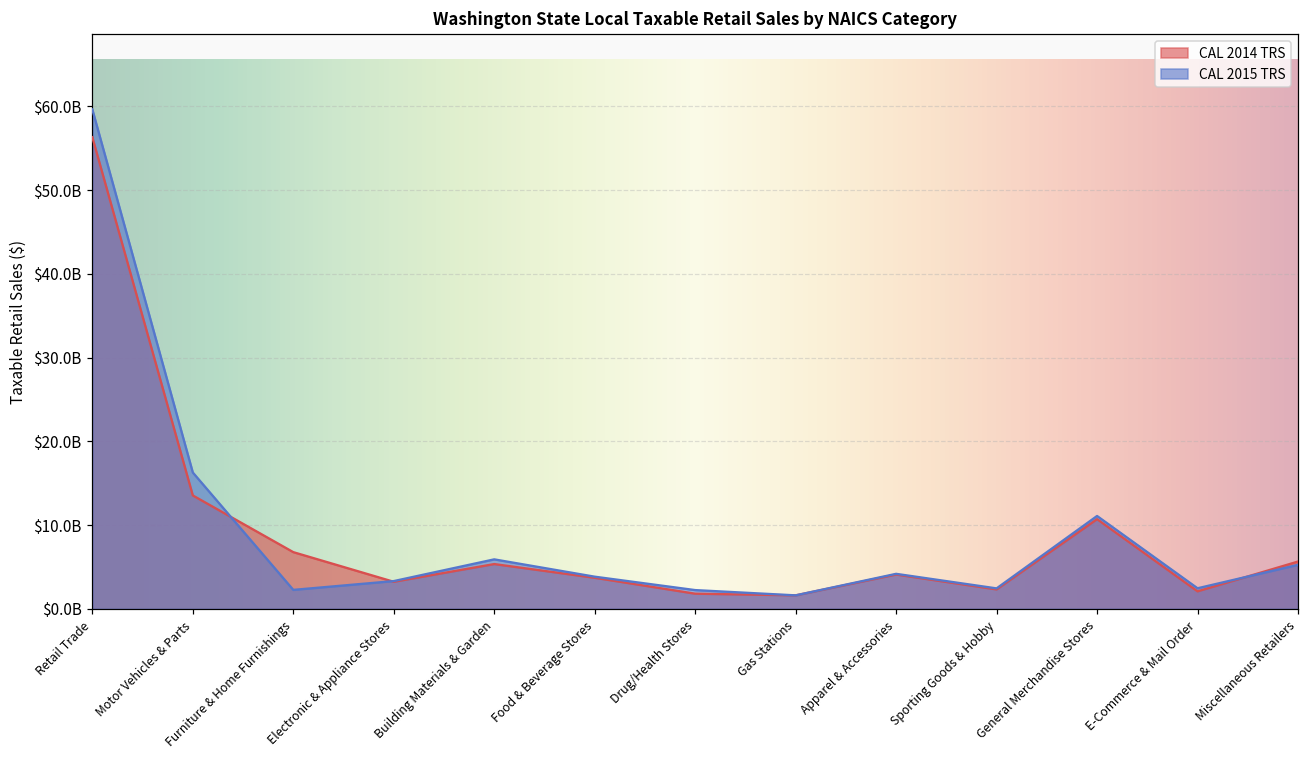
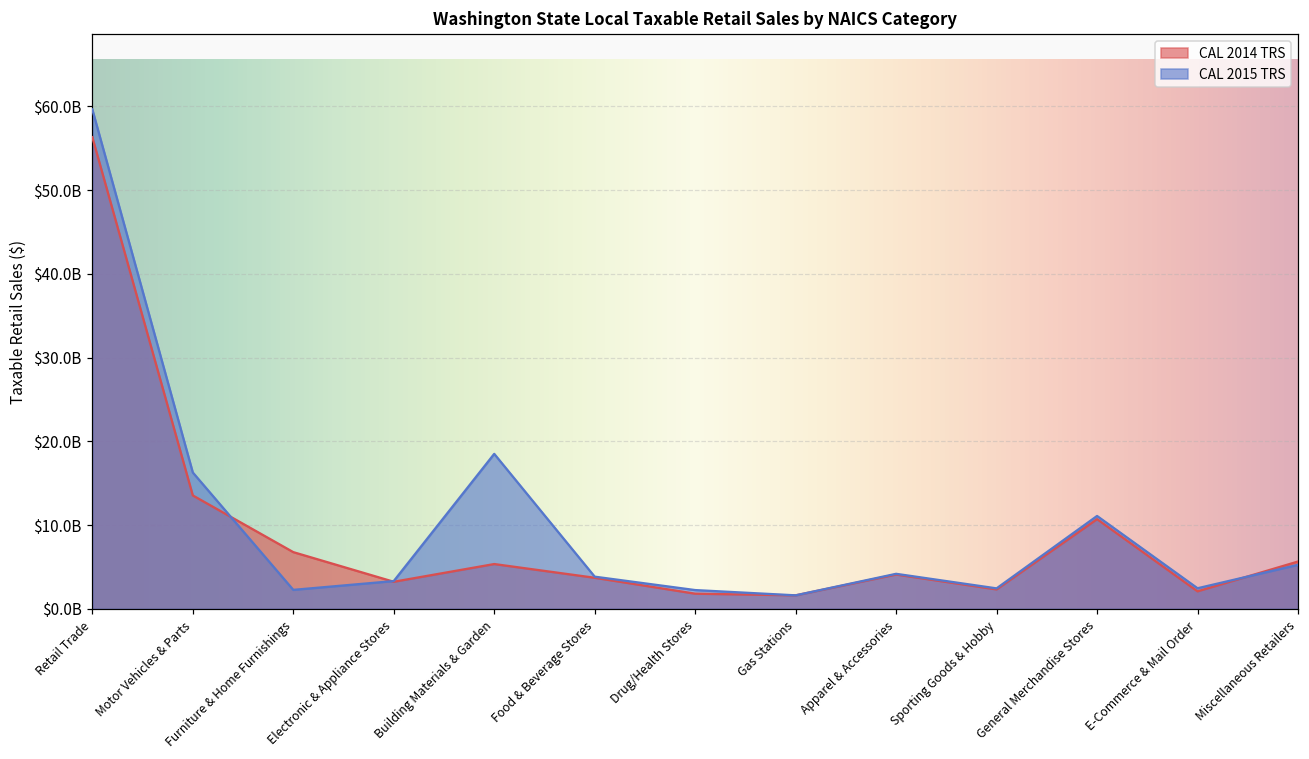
  {
    "CAL 2014 TRS": {
      "Retail Trade": "$56000000000",
      "Motor Vehicles & Parts": "$14000000000",
      "Furniture & Home Furnishings": "$7000000000",
      "Building Materials & Garden": "$5000000000",
      "Drug/Health Stores": "$2000000000",
      "General Merchandise Stores": "$11000000000",
      "E-Commerce & Mail Order": "$2000000000",
      "Miscellaneous Retailers": "$6000000000"
    },
    "CAL 2015 TRS": {
      "Retail Trade": "$60000000000",
      "Motor Vehicles & Parts": "$16000000000",
      "Furniture & Home Furnishings": "$2000000000",
-     "Building Materials & Garden": "$6000000000",
+     "Building Materials & Garden": "$19000000000",
      "Drug/Health Stores": "$2000000000",
      "General Merchandise Stores": "$11000000000",
      "E-Commerce & Mail Order": "$2000000000",
      "Miscellaneous Retailers": "$5000000000"
    }
  }
